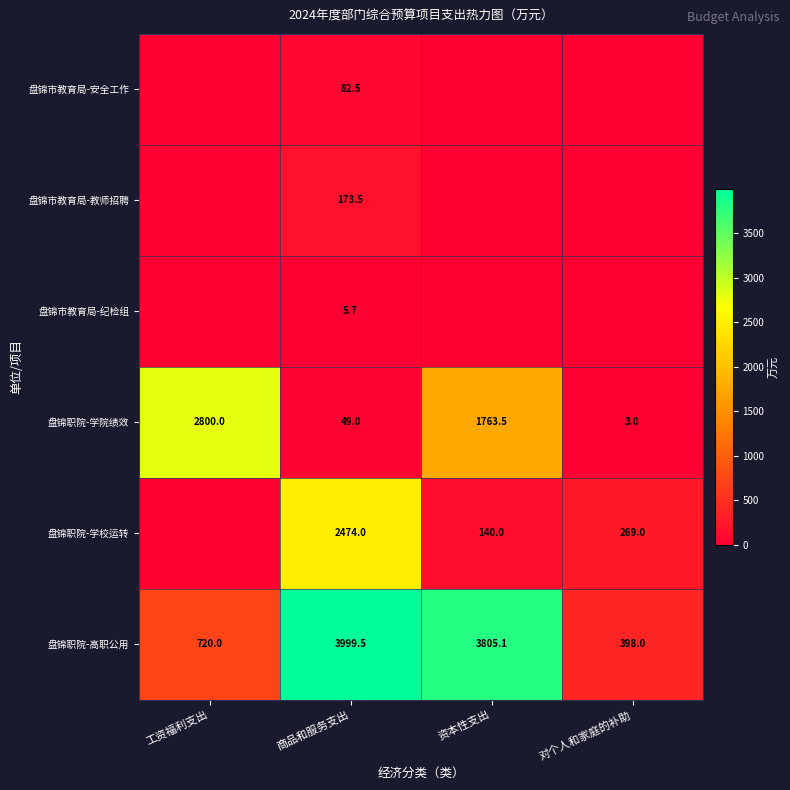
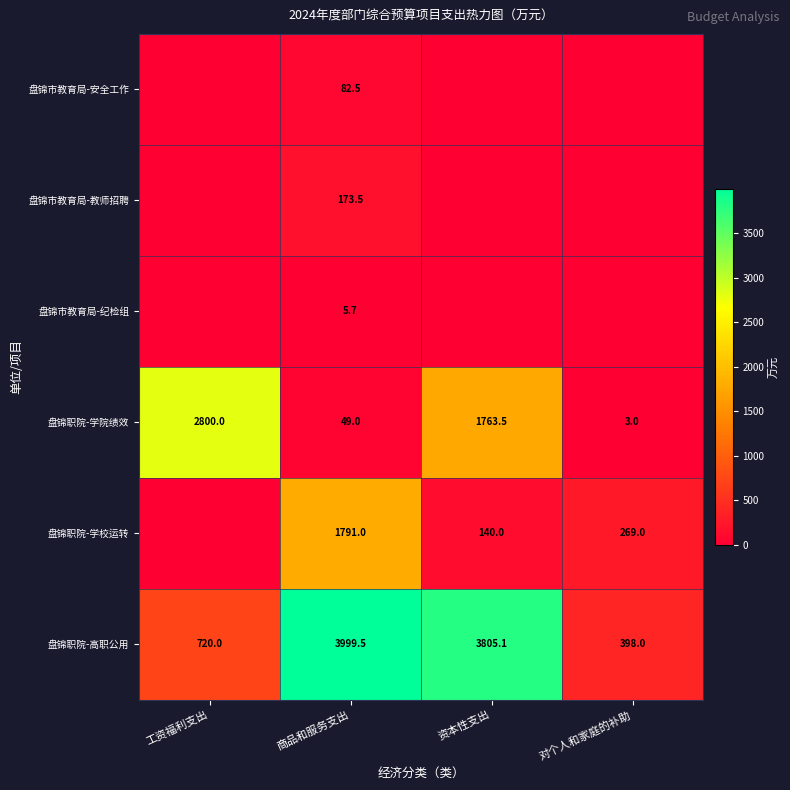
  {
    "盘锦市教育局-安全工作": {
      "商品和服务支出": 82.5
    },
    "盘锦市教育局-教师招聘": {
      "商品和服务支出": 173.5
    },
    "盘锦市教育局-纪检组": {
      "商品和服务支出": 5.7
    },
    "盘锦职院-学院绩效": {
      "工资福利支出": 2800.0,
      "商品和服务支出": 49.0,
      "资本性支出": 1763.5,
      "对个人和家庭的补助": 3.0
    },
    "盘锦职院-学校运转": {
-     "商品和服务支出": 2474.0,
+     "商品和服务支出": 1791.0,
      "资本性支出": 140.0,
      "对个人和家庭的补助": 269.0
    },
    "盘锦职院-高职公用": {
      "工资福利支出": 720.0,
      "商品和服务支出": 3999.5,
      "资本性支出": 3805.1,
      "对个人和家庭的补助": 398.0
    }
  }
